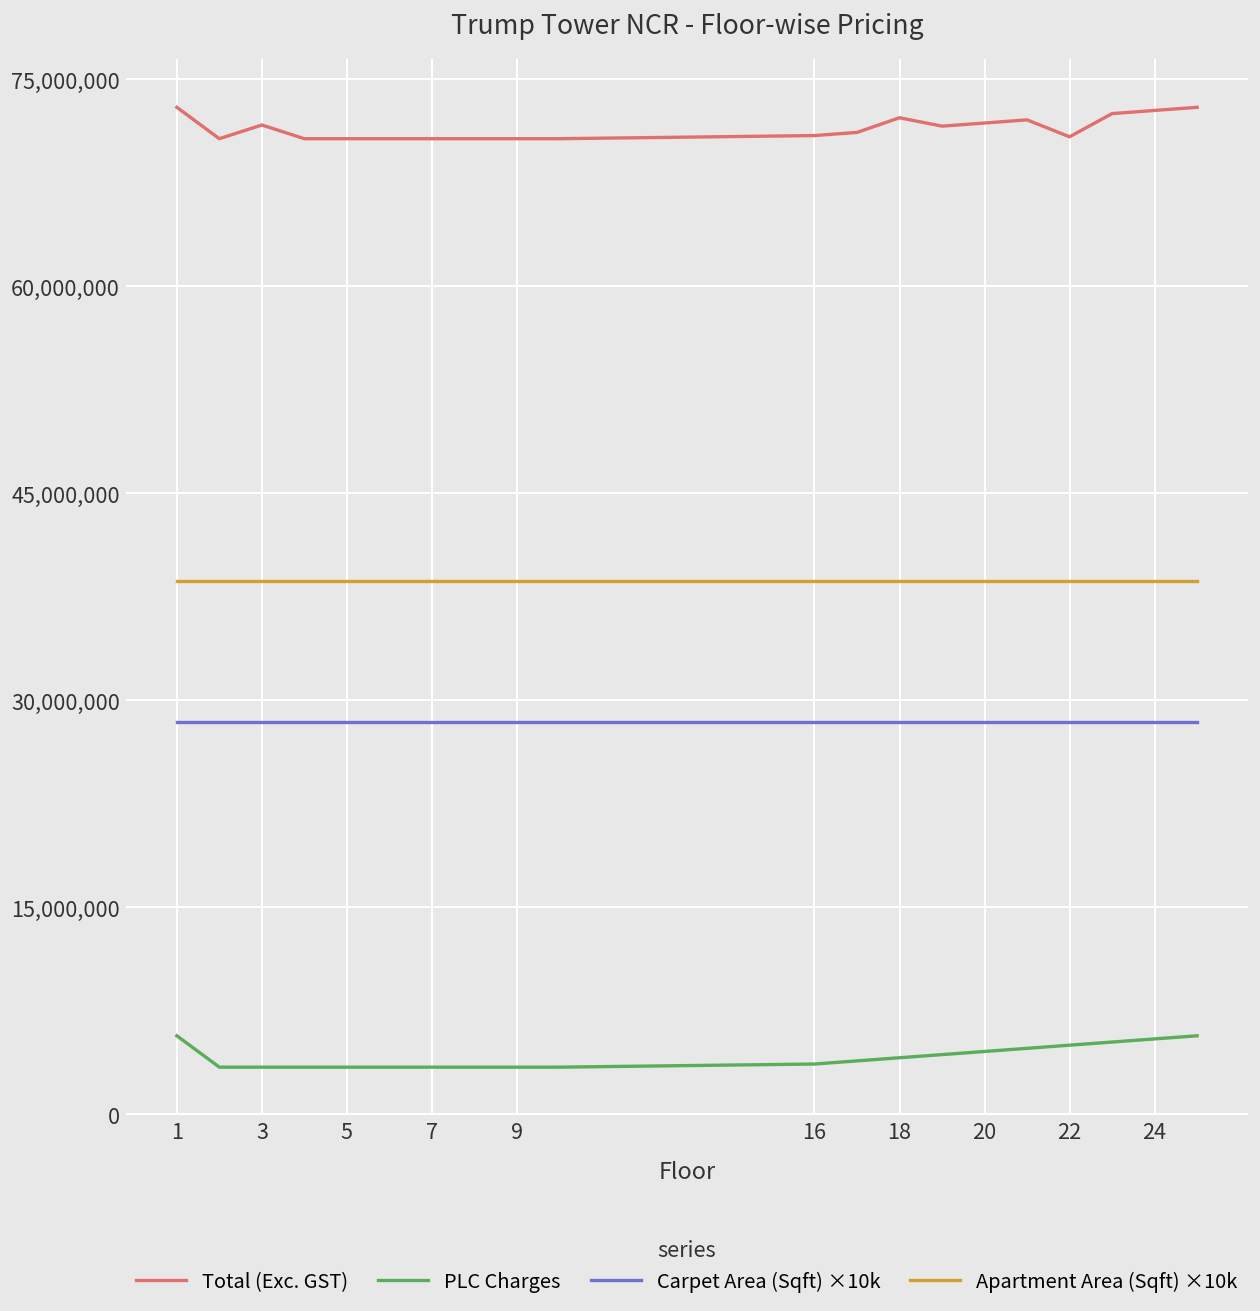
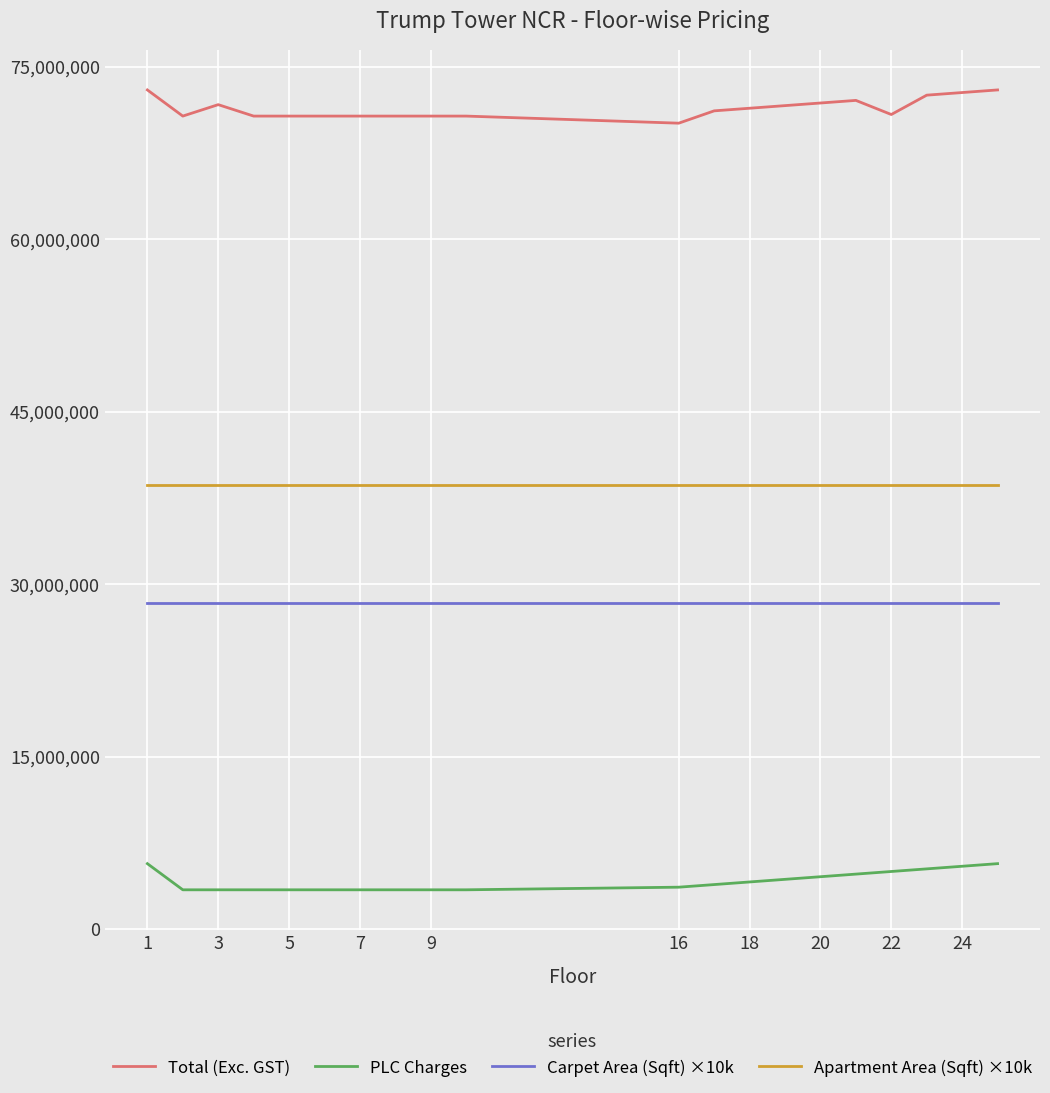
  {
    "Total (Exc. GST)": {
      "1": "73,000,000",
      "3": "71,700,000",
      "5": "70,700,000",
      "7": "70,700,000",
      "9": "70,700,000",
-     "16": "70,900,000",
-     "18": "72,200,000",
+     "16": "70,100,000",
+     "18": "71,400,000",
      "20": "71,800,000",
      "22": "70,800,000",
      "24": "72,800,000"
    },
    "PLC Charges": {
      "1": "5,700,000",
      "3": "3,400,000",
      "5": "3,400,000",
      "7": "3,400,000",
      "9": "3,400,000",
      "16": "3,600,000",
      "18": "4,100,000",
      "20": "4,600,000",
      "22": "5,000,000",
      "24": "5,500,000"
    },
    "Carpet Area (Sqft) ×10k": {
      "1": "28,400,000",
      "3": "28,400,000",
      "5": "28,400,000",
      "7": "28,400,000",
      "9": "28,400,000",
      "16": "28,400,000",
      "18": "28,400,000",
      "20": "28,400,000",
      "22": "28,400,000",
      "24": "28,400,000"
    },
    "Apartment Area (Sqft) ×10k": {
      "1": "38,600,000",
      "3": "38,600,000",
      "5": "38,600,000",
      "7": "38,600,000",
      "9": "38,600,000",
      "16": "38,600,000",
      "18": "38,600,000",
      "20": "38,600,000",
      "22": "38,600,000",
      "24": "38,600,000"
    }
  }
